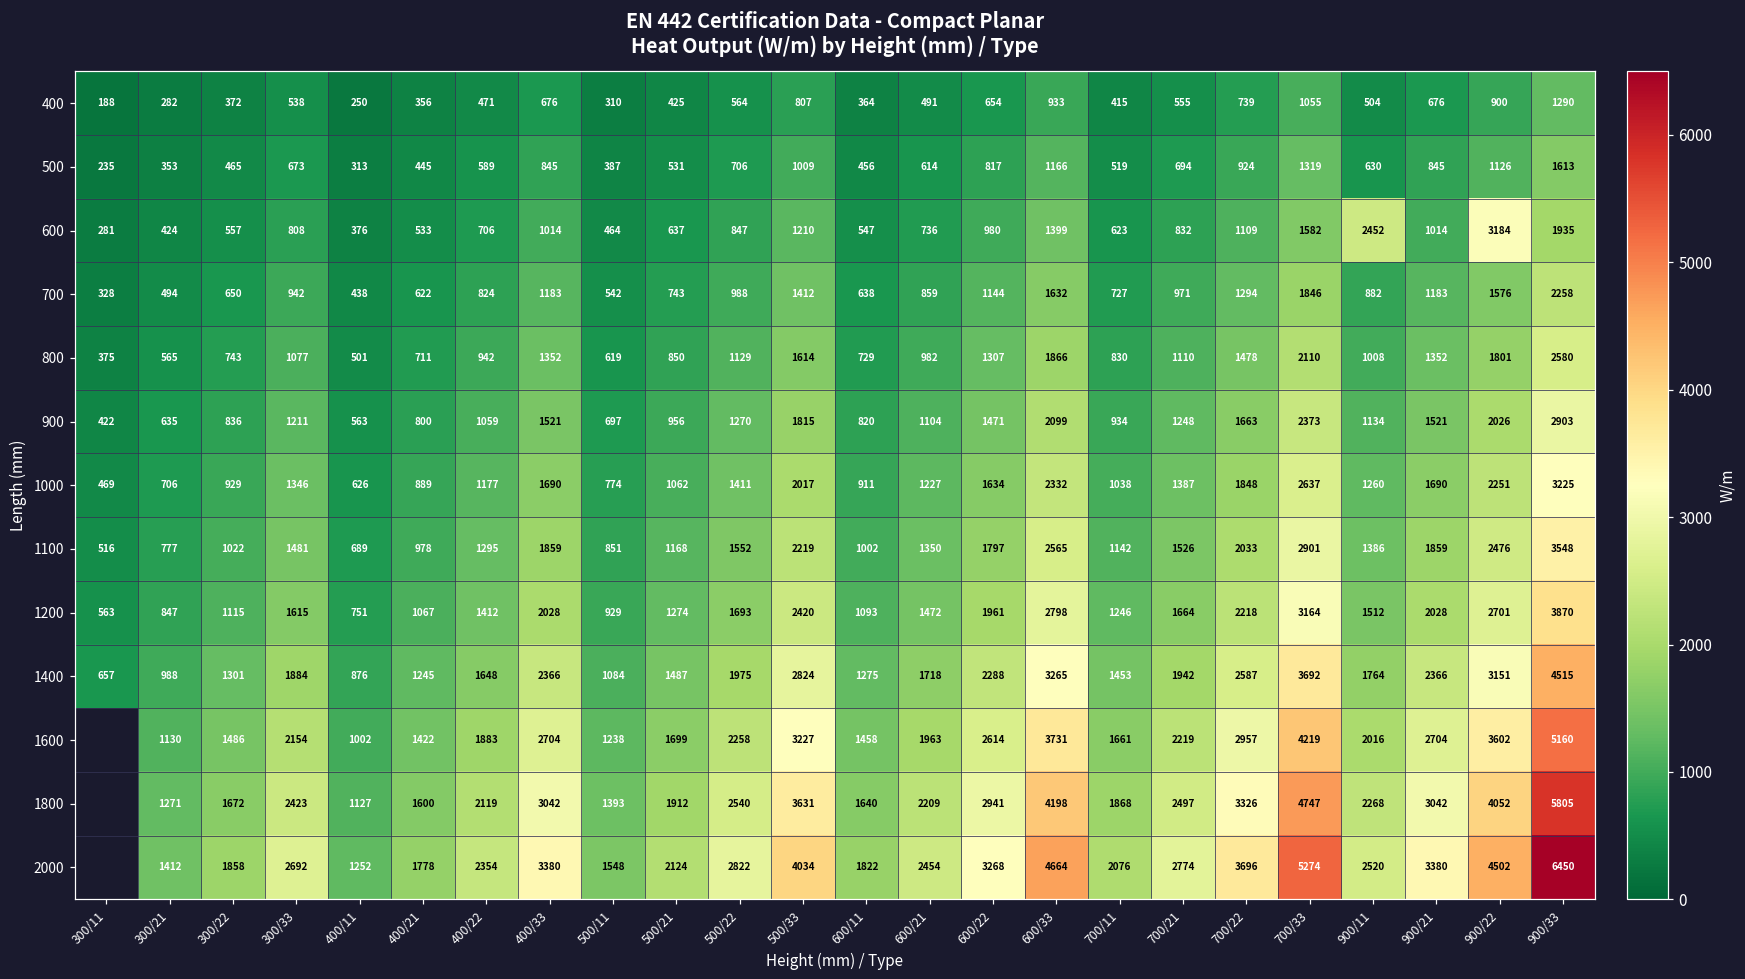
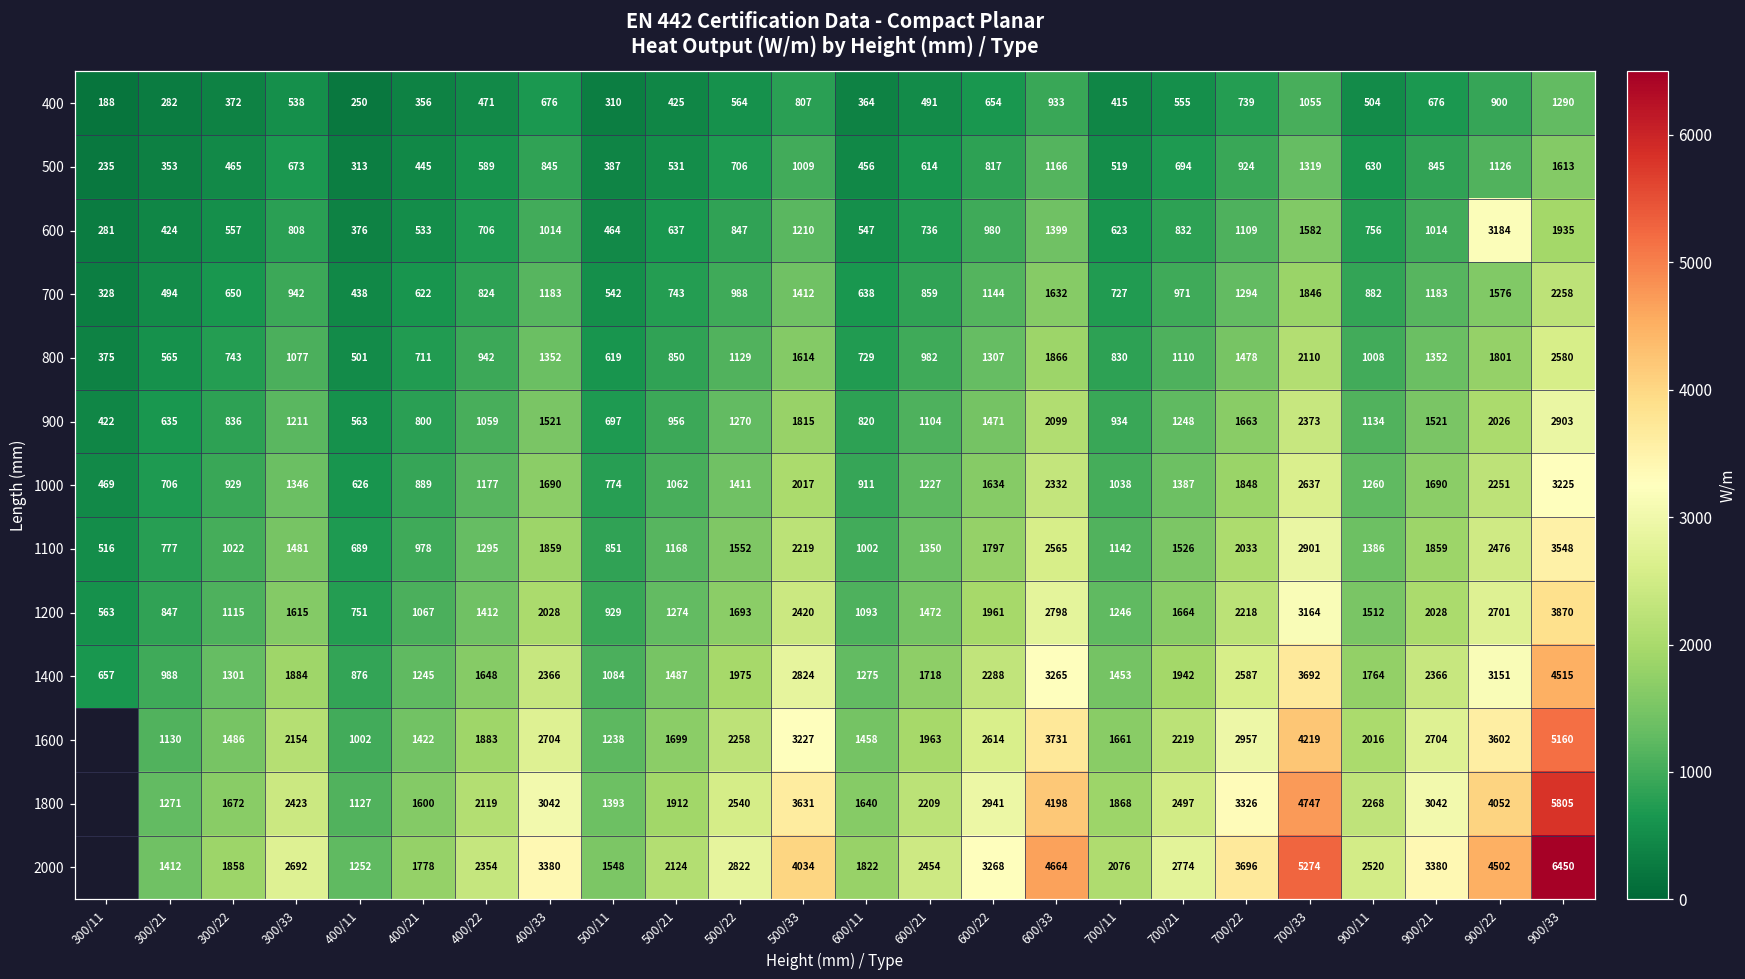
  {
    "600": {
      "300/11": 281,
      "300/21": 424,
      "300/22": 557,
      "300/33": 808,
      "400/11": 376,
      "400/21": 533,
      "400/22": 706,
      "400/33": 1014,
      "500/11": 464,
      "500/21": 637,
      "500/22": 847,
      "500/33": 1210,
      "600/11": 547,
      "600/21": 736,
      "600/22": 980,
      "600/33": 1399,
      "700/11": 623,
      "700/21": 832,
      "700/22": 1109,
      "700/33": 1582,
-     "900/11": 2452,
+     "900/11": 756,
      "900/21": 1014,
      "900/22": 3184,
      "900/33": 1935
    }
  }
